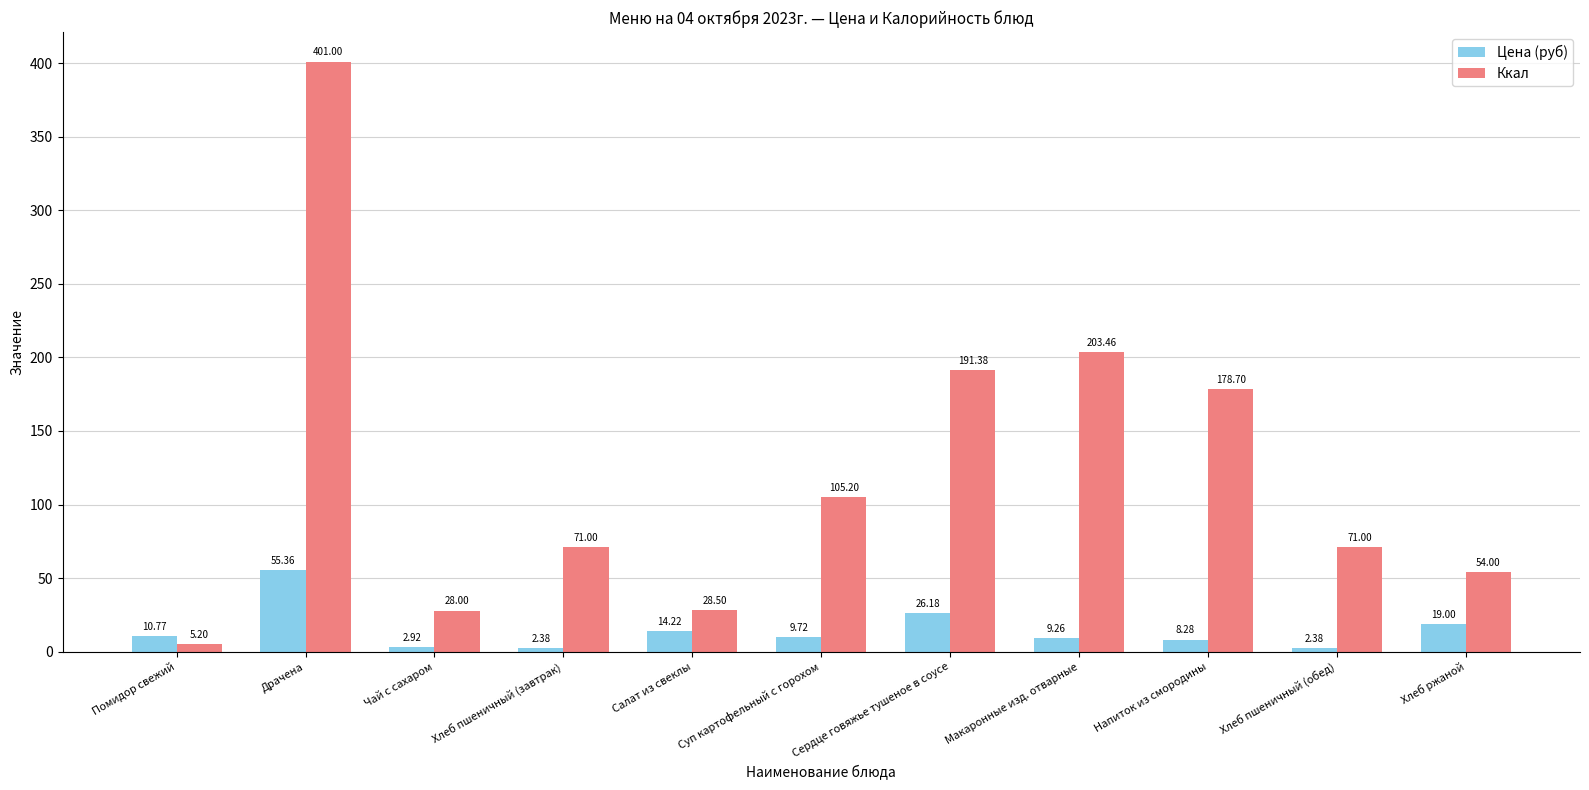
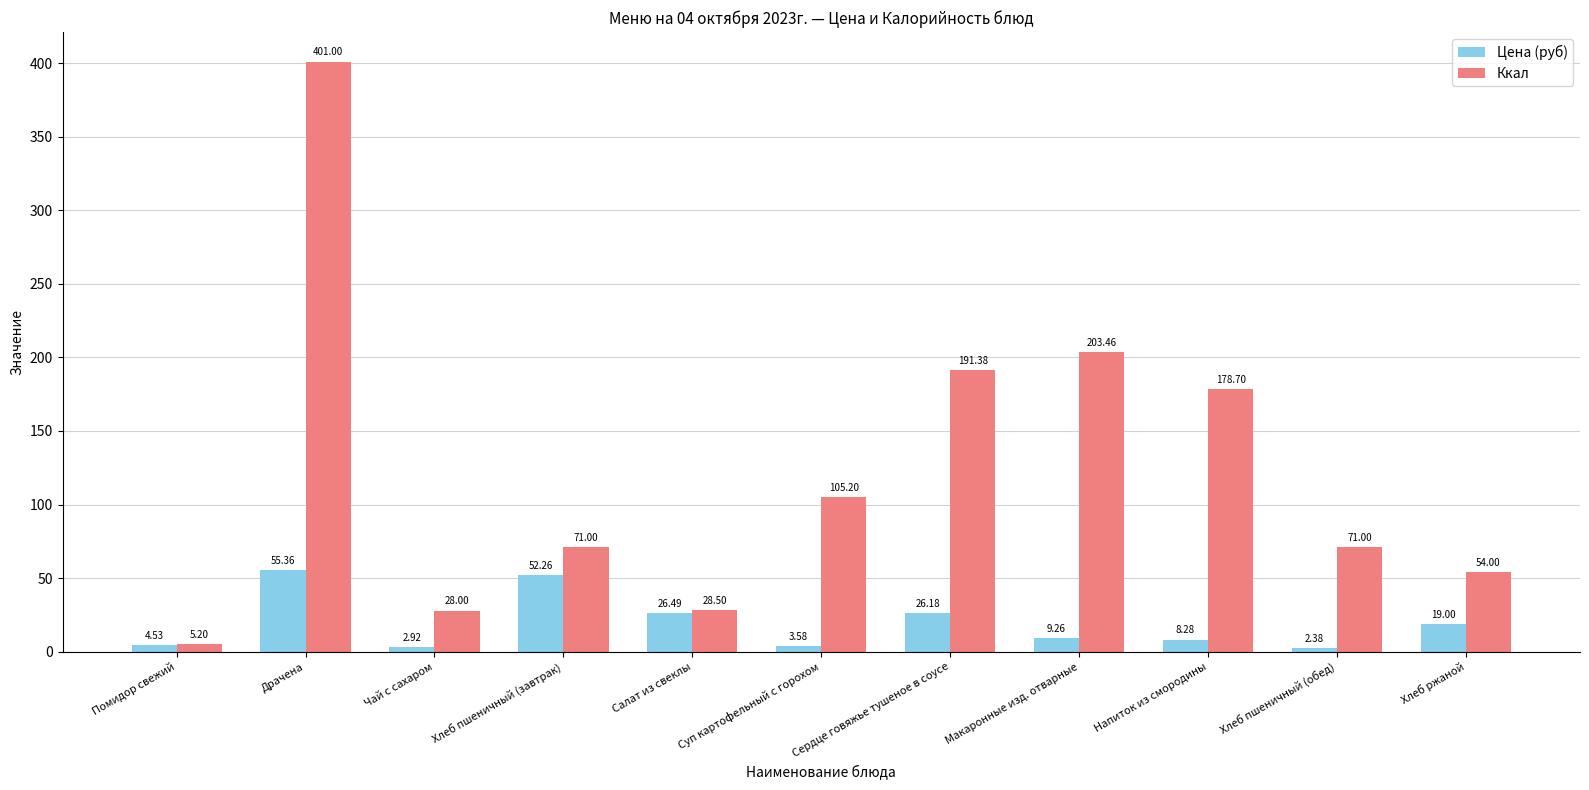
  {
    "Цена (руб)": {
-     "Помидор свежий": 10.77,
+     "Помидор свежий": 4.53,
      "Драчена": 55.36,
      "Чай с сахаром": 2.92,
-     "Хлеб пшеничный (завтрак)": 2.38,
-     "Салат из свеклы": 14.22,
-     "Суп картофельный с горохом": 9.72,
+     "Хлеб пшеничный (завтрак)": 52.26,
+     "Салат из свеклы": 26.49,
+     "Суп картофельный с горохом": 3.58,
      "Сердце говяжье тушеное в соусе": 26.18,
      "Макаронные изд. отварные": 9.26,
      "Напиток из смородины": 8.28,
      "Хлеб пшеничный (обед)": 2.38,
      "Хлеб ржаной": 19.00
    },
    "Ккал": {
      "Помидор свежий": 5.20,
      "Драчена": 401.00,
      "Чай с сахаром": 28.00,
      "Хлеб пшеничный (завтрак)": 71.00,
      "Салат из свеклы": 28.50,
      "Суп картофельный с горохом": 105.20,
      "Сердце говяжье тушеное в соусе": 191.38,
      "Макаронные изд. отварные": 203.46,
      "Напиток из смородины": 178.70,
      "Хлеб пшеничный (обед)": 71.00,
      "Хлеб ржаной": 54.00
    }
  }
